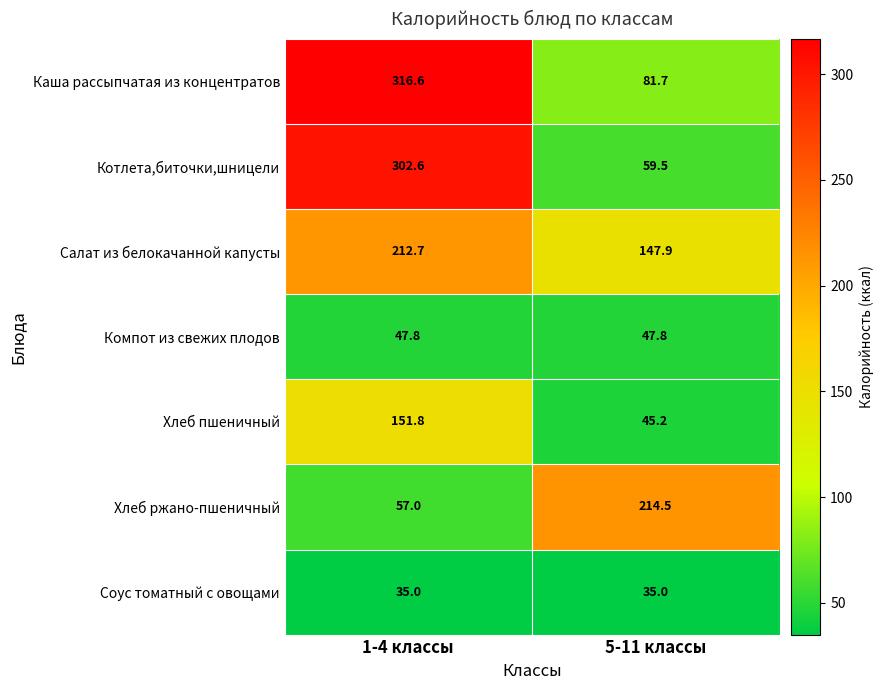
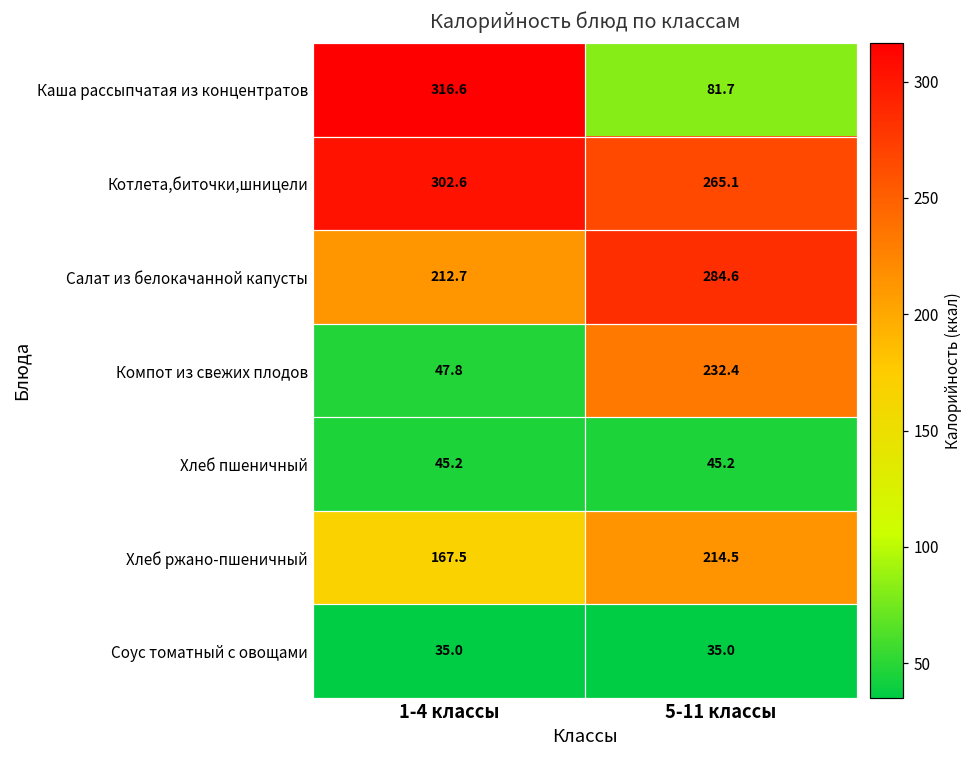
  {
    "Каша рассыпчатая из концентратов": {
      "1-4 классы": 316.6,
      "5-11 классы": 81.7
    },
    "Котлета,биточки,шницели": {
      "1-4 классы": 302.6,
-     "5-11 классы": 59.5
+     "5-11 классы": 265.1
    },
    "Салат из белокачанной капусты": {
      "1-4 классы": 212.7,
-     "5-11 классы": 147.9
+     "5-11 классы": 284.6
    },
    "Компот из свежих плодов": {
      "1-4 классы": 47.8,
-     "5-11 классы": 47.8
+     "5-11 классы": 232.4
    },
    "Хлеб пшеничный": {
-     "1-4 классы": 151.8,
+     "1-4 классы": 45.2,
      "5-11 классы": 45.2
    },
    "Хлеб ржано-пшеничный": {
-     "1-4 классы": 57.0,
+     "1-4 классы": 167.5,
      "5-11 классы": 214.5
    },
    "Соус томатный с овощами": {
      "1-4 классы": 35.0,
      "5-11 классы": 35.0
    }
  }
